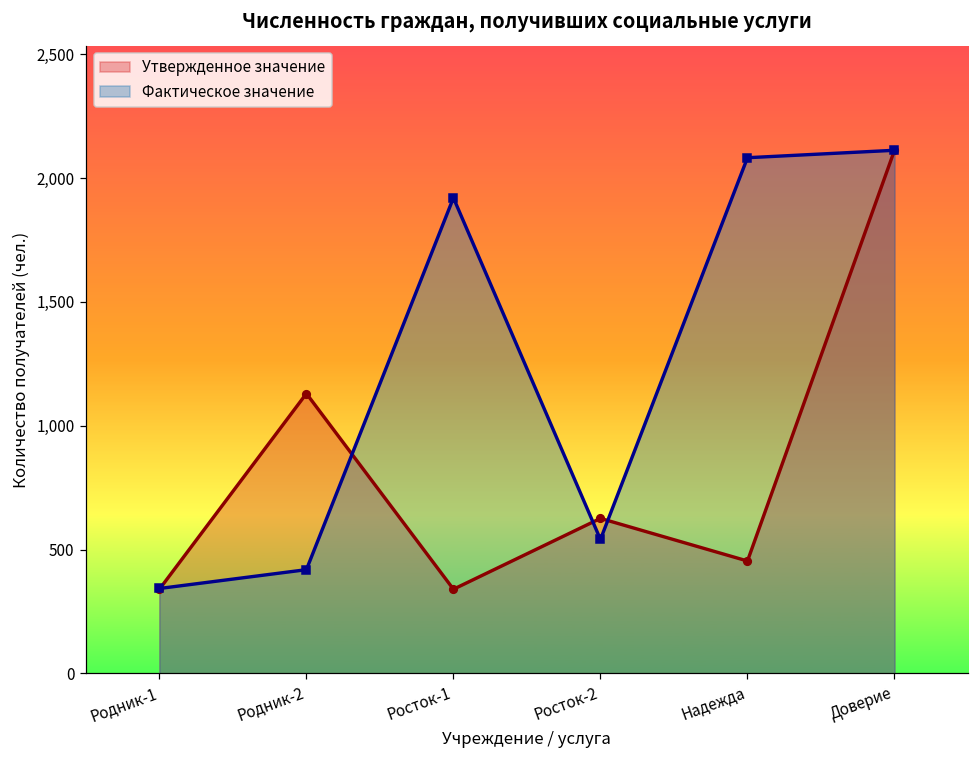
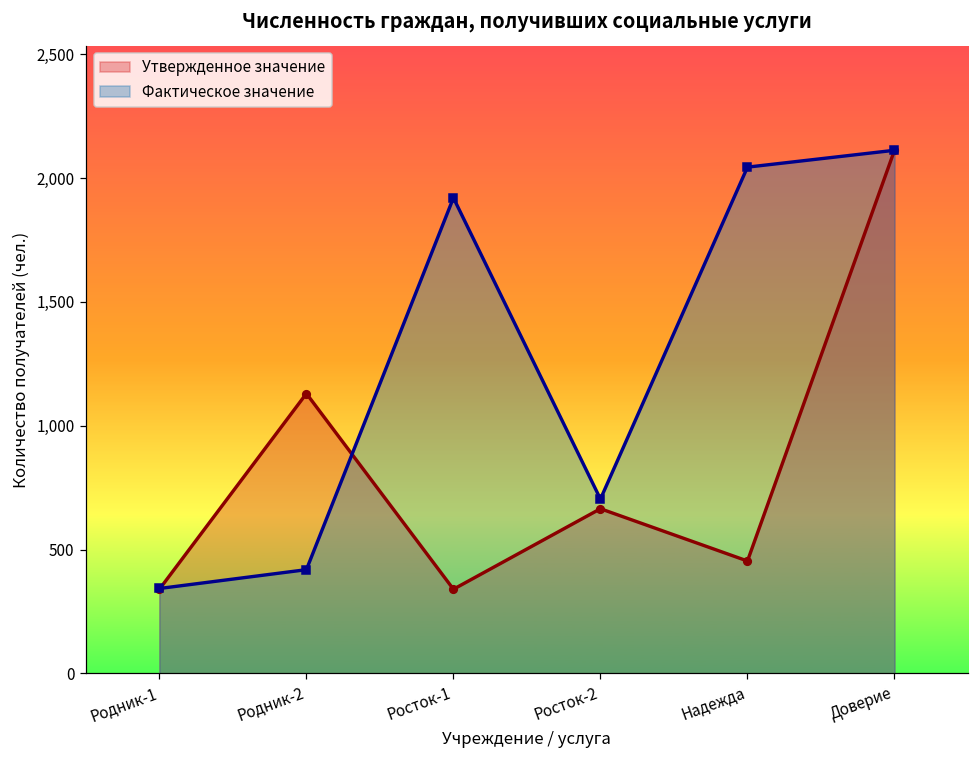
  {
    "Утвержденное значение": {
      "Родник-2": "1,130",
      "Росток-1": "340",
-     "Росток-2": "630",
+     "Росток-2": "670",
      "Надежда": "450"
    },
    "Фактическое значение": {
      "Родник-2": "420",
      "Росток-1": "1,920",
-     "Росток-2": "540",
-     "Надежда": "2,080"
+     "Росток-2": "700",
+     "Надежда": "2,040"
    }
  }
